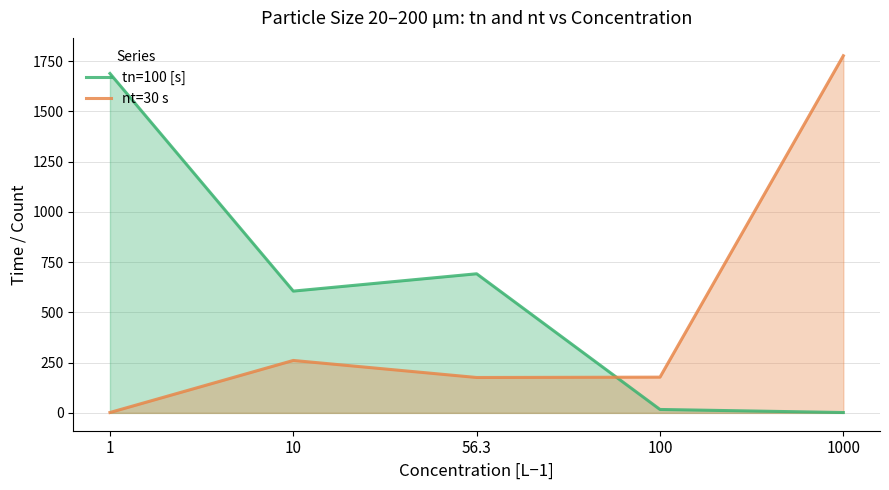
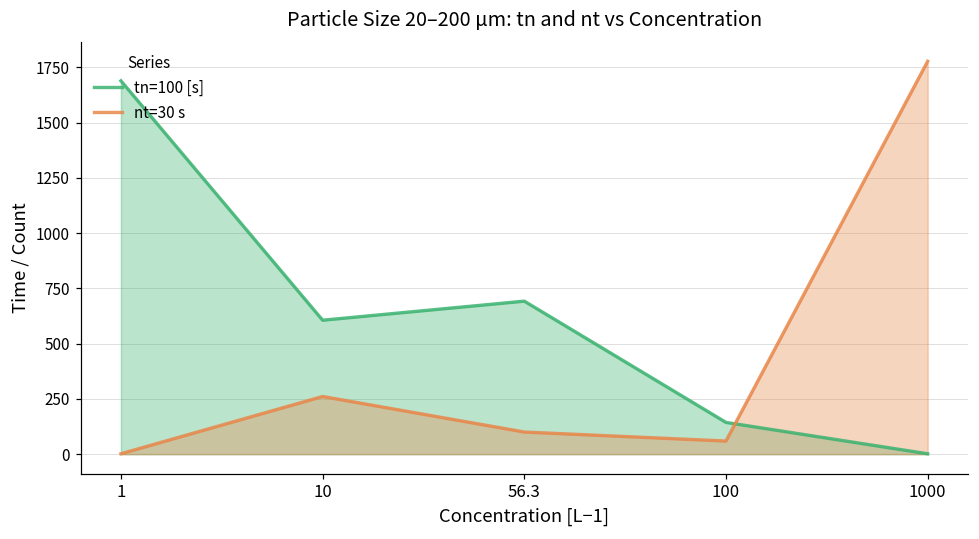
  {
    "tn=100 [s]": {
      "1": 1690,
      "10": 610,
      "56.3": 690,
-     "100": 20,
+     "100": 140,
      "1000": 0
    },
    "nt=30 s": {
      "1": 0,
      "10": 260,
-     "56.3": 180,
-     "100": 180,
+     "56.3": 100,
+     "100": 60,
      "1000": 1780
    }
  }
